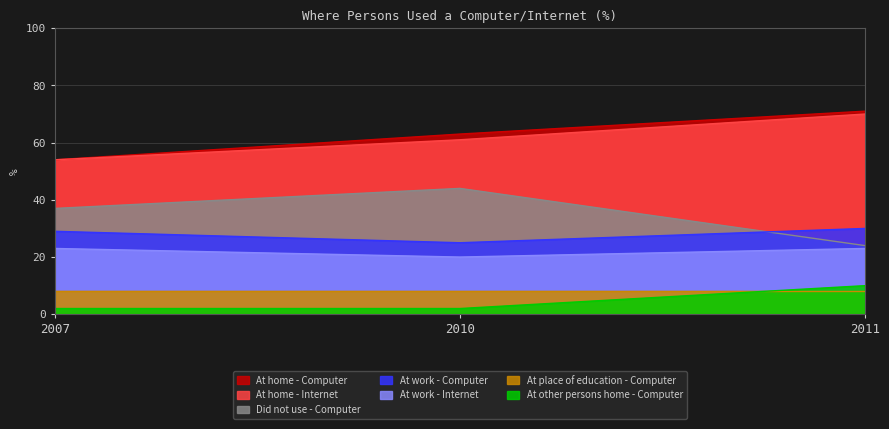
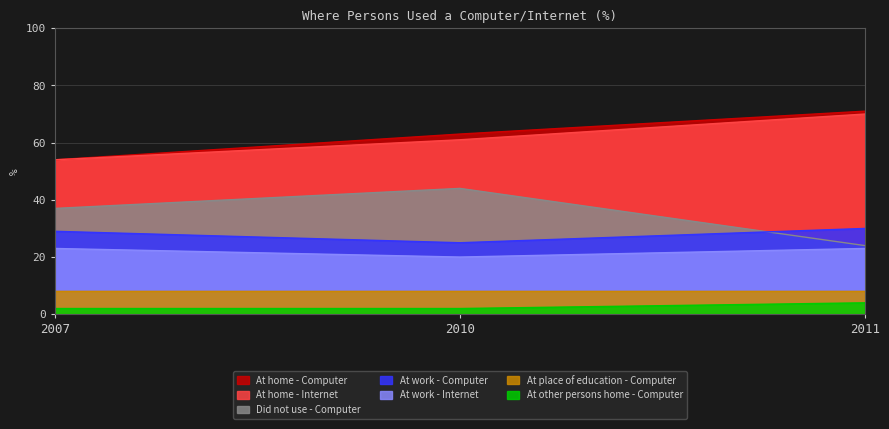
  {
    "At home - Computer": {
      "2010": 63,
      "2011": 71
    },
    "At home - Internet": {
      "2010": 61,
      "2011": 70
    },
    "Did not use - Computer": {
      "2007": 37,
      "2010": 44,
      "2011": 24
    },
    "At work - Computer": {
      "2007": 29,
      "2010": 25,
      "2011": 30
    },
    "At work - Internet": {
      "2007": 23,
      "2010": 20,
      "2011": 23
    },
    "At place of education - Computer": {
      "2007": 8,
      "2010": 8,
      "2011": 8
    },
    "At other persons home - Computer": {
      "2007": 2,
      "2010": 2,
-     "2011": 10
+     "2011": 4
    }
  }
